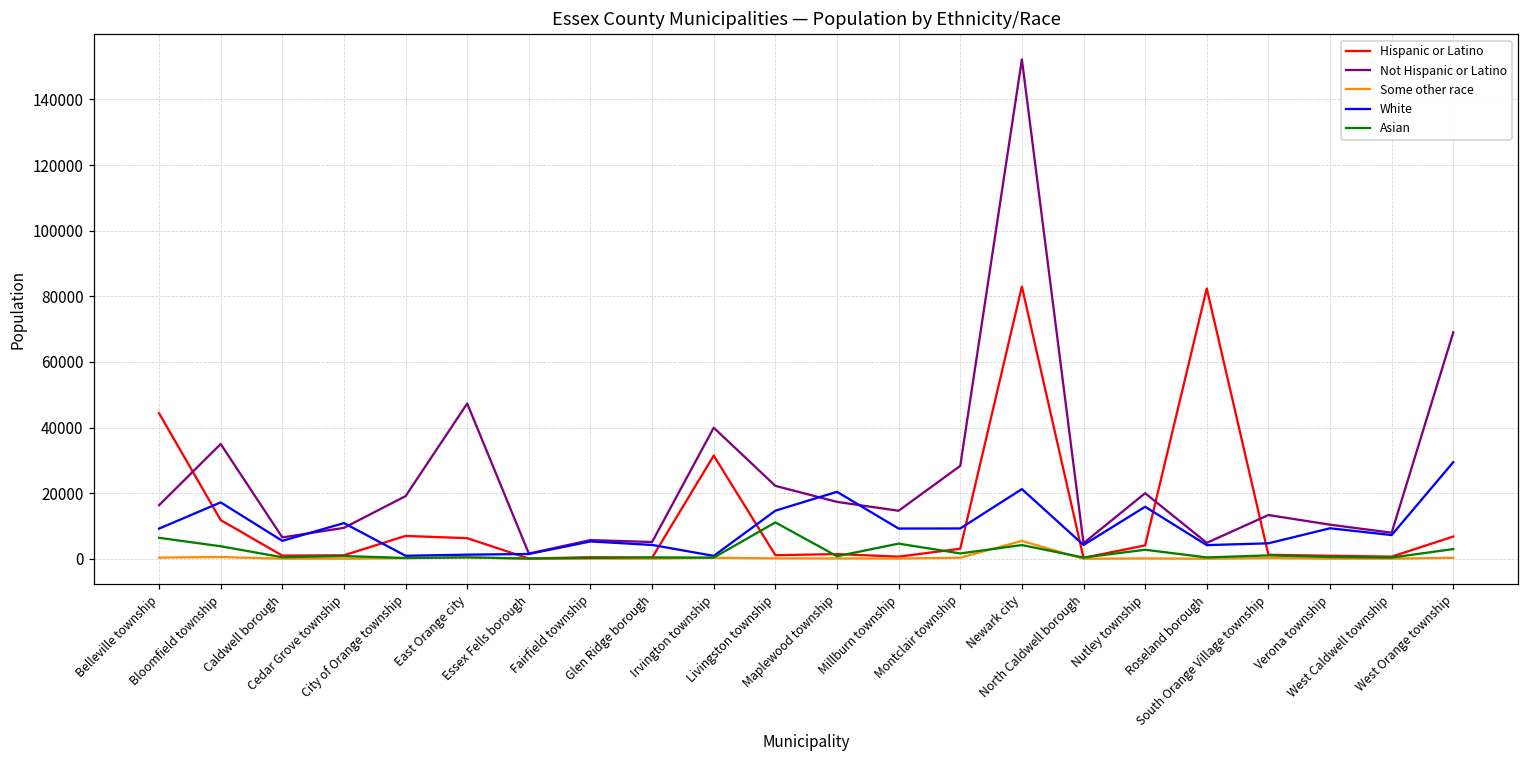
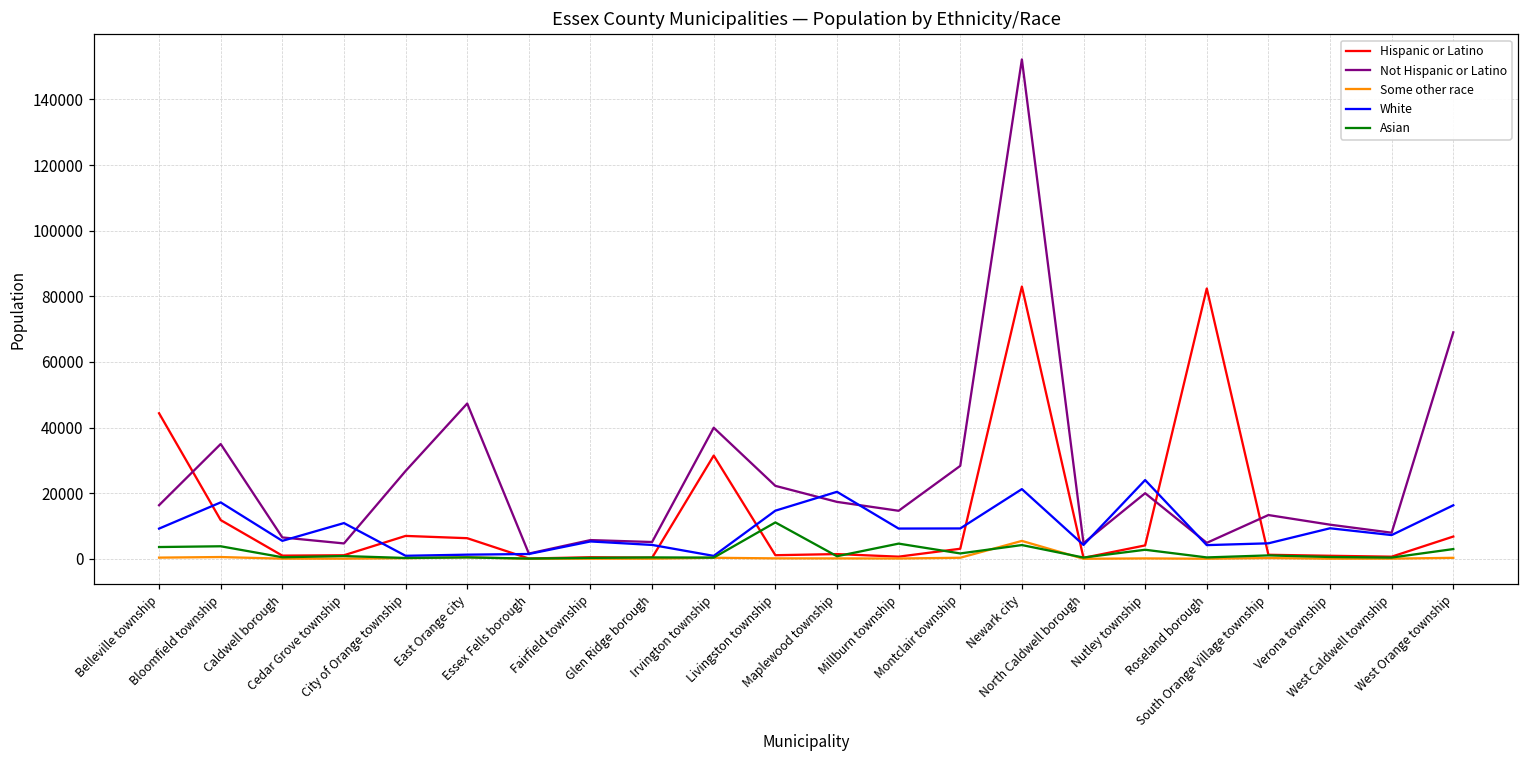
  {
    "Hispanic or Latino": {
      "Belleville township": 44000,
      "Bloomfield township": 12000,
      "City of Orange township": 7000,
      "East Orange city": 6000,
      "Irvington township": 31000,
      "Livingston township": 1000,
      "Montclair township": 3000,
      "Newark city": 83000,
      "Nutley township": 4000,
      "Roseland borough": 82000,
      "West Orange township": 7000
    },
    "Not Hispanic or Latino": {
      "Belleville township": 16000,
      "Bloomfield township": 35000,
      "Caldwell borough": 7000,
-     "Cedar Grove township": 9000,
-     "City of Orange township": 19000,
+     "Cedar Grove township": 5000,
+     "City of Orange township": 27000,
      "East Orange city": 47000,
      "Glen Ridge borough": 5000,
      "Irvington township": 40000,
      "Livingston township": 22000,
      "Maplewood township": 17000,
      "Millburn township": 15000,
      "Montclair township": 28000,
      "Newark city": 152000,
      "Nutley township": 20000,
      "South Orange Village township": 13000,
      "Verona township": 10000,
      "West Orange township": 69000
    },
    "Some other race": {
      "Belleville township": 0,
      "Bloomfield township": 1000,
      "Livingston township": 0,
      "Montclair township": 0,
      "Newark city": 5000,
      "Nutley township": 0,
      "West Orange township": 0
    },
    "White": {
      "Belleville township": 9000,
      "Bloomfield township": 17000,
      "Caldwell borough": 5000,
      "Cedar Grove township": 11000,
      "Glen Ridge borough": 4000,
      "Livingston township": 15000,
      "Maplewood township": 20000,
      "Millburn township": 9000,
      "Montclair township": 9000,
      "Newark city": 21000,
-     "Nutley township": 16000,
+     "Nutley township": 24000,
      "South Orange Village township": 5000,
      "Verona township": 9000,
-     "West Orange township": 29000
+     "West Orange township": 16000
    },
    "Asian": {
-     "Belleville township": 6000,
+     "Belleville township": 4000,
      "Bloomfield township": 4000,
      "Livingston township": 11000,
      "Millburn township": 5000,
      "Montclair township": 2000,
      "Newark city": 4000,
      "Nutley township": 3000,
      "West Orange township": 3000
    }
  }
